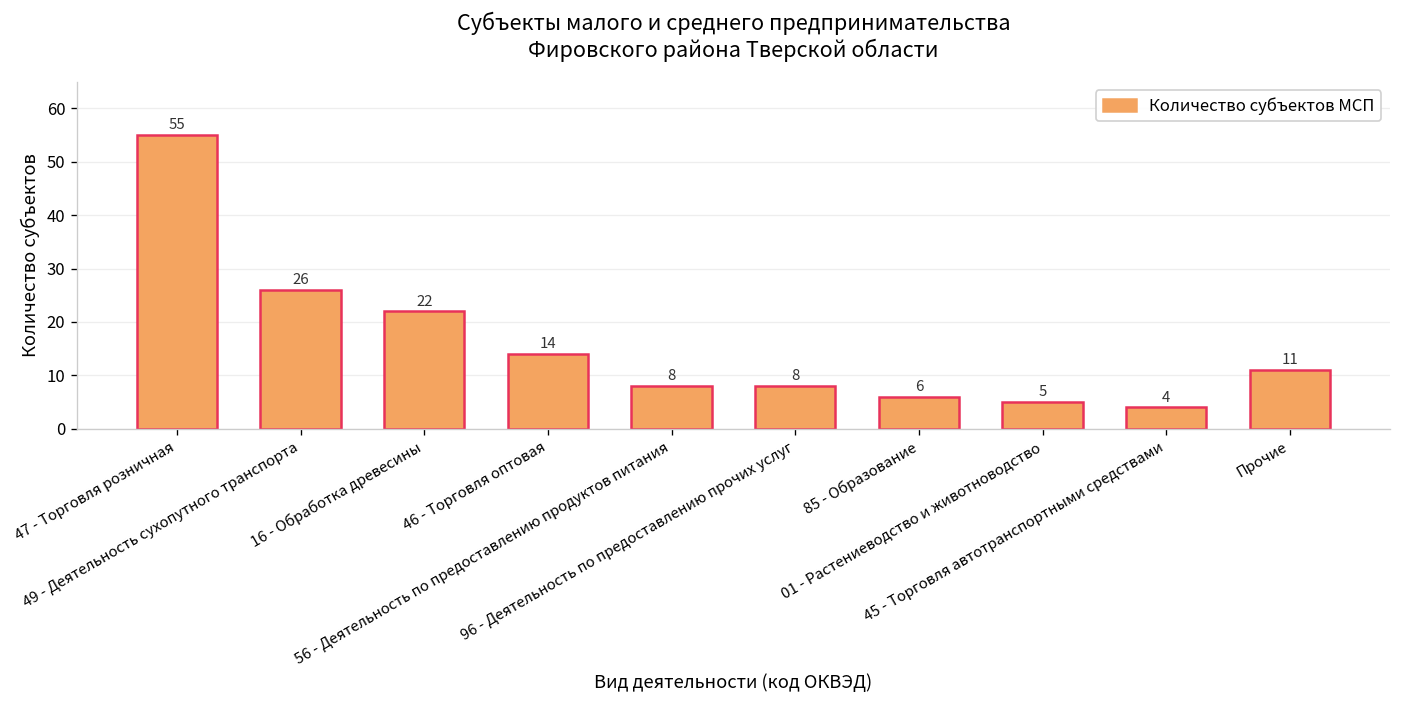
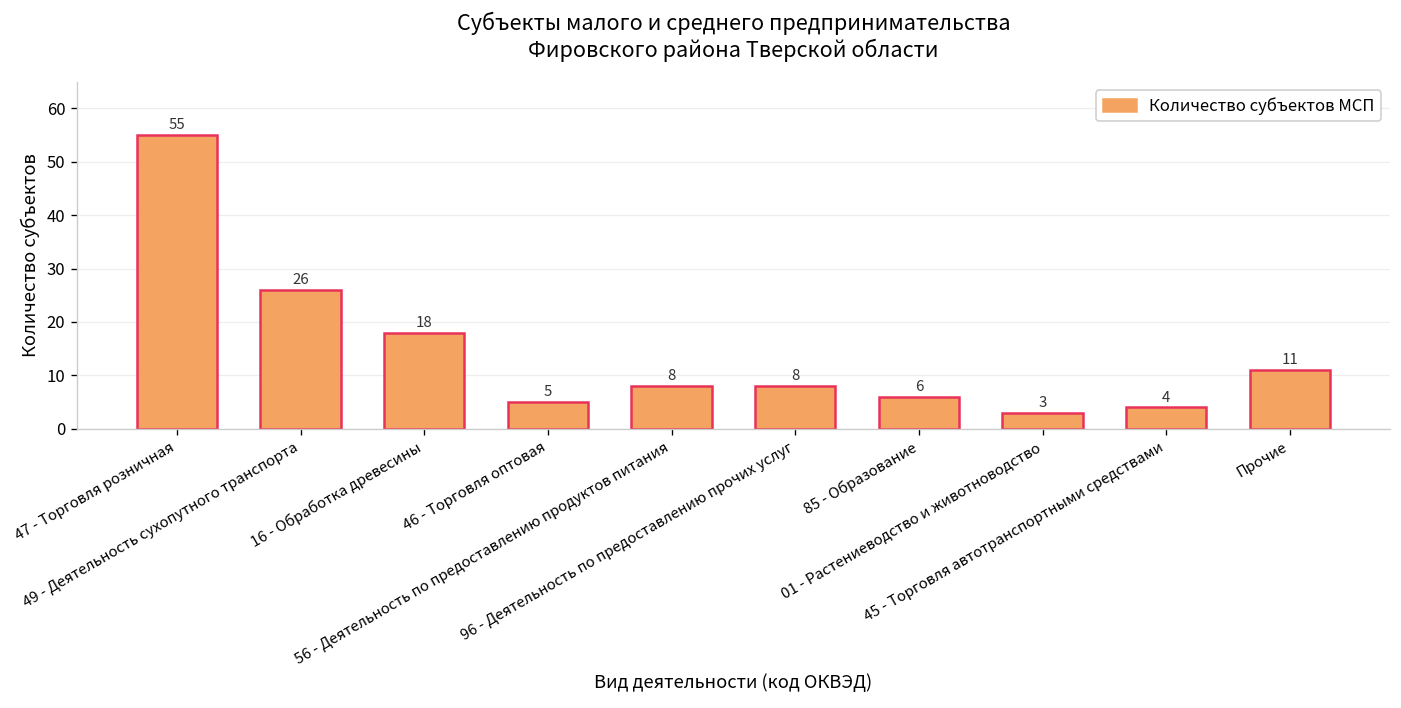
  {
    "47 - Торговля розничная": 55,
    "49 - Деятельность сухопутного транспорта": 26,
-   "16 - Обработка древесины": 22,
-   "46 - Торговля оптовая": 14,
+   "16 - Обработка древесины": 18,
+   "46 - Торговля оптовая": 5,
    "56 - Деятельность по предоставлению продуктов питания": 8,
    "96 - Деятельность по предоставлению прочих услуг": 8,
    "85 - Образование": 6,
-   "01 - Растениеводство и животноводство": 5,
+   "01 - Растениеводство и животноводство": 3,
    "45 - Торговля автотранспортными средствами": 4,
    "Прочие": 11
  }
